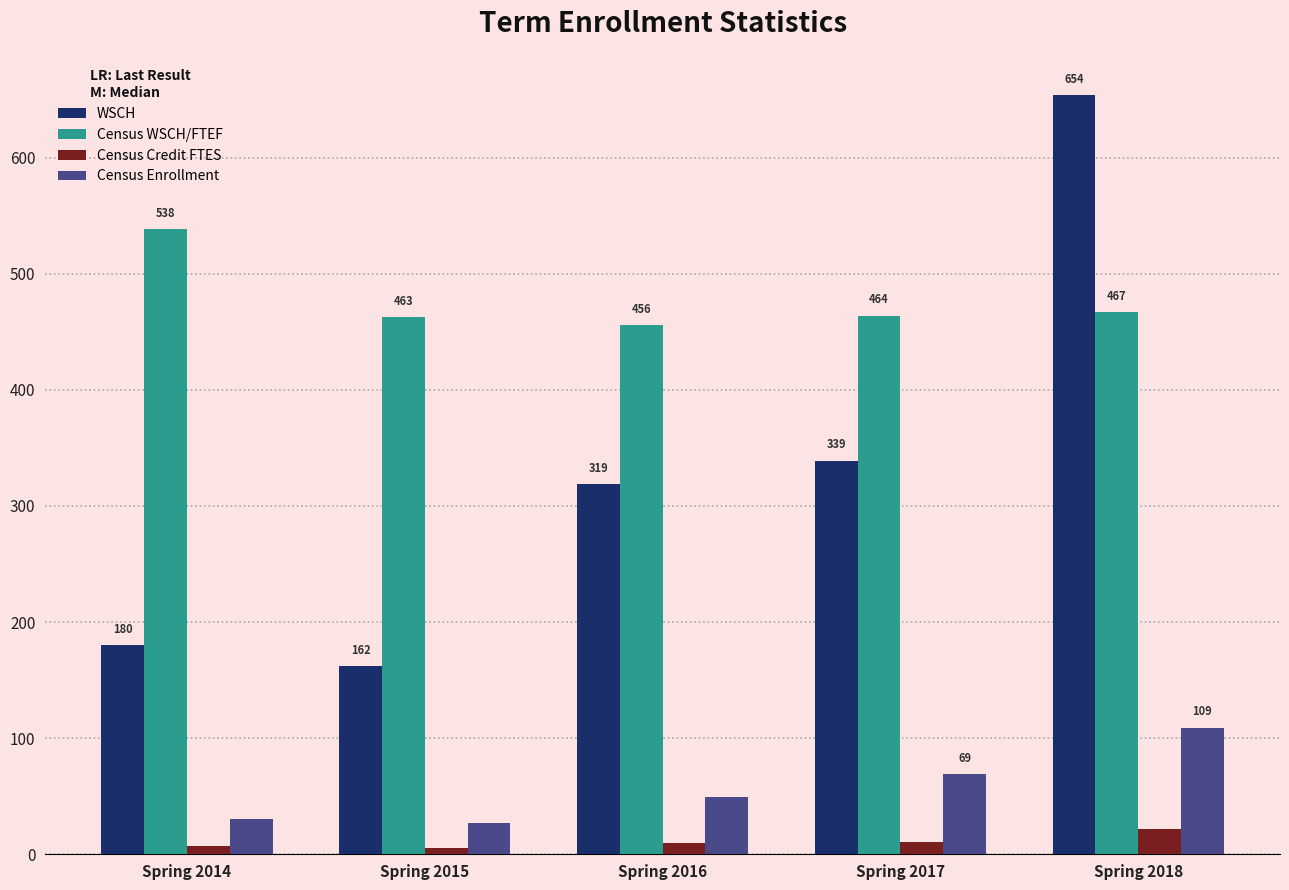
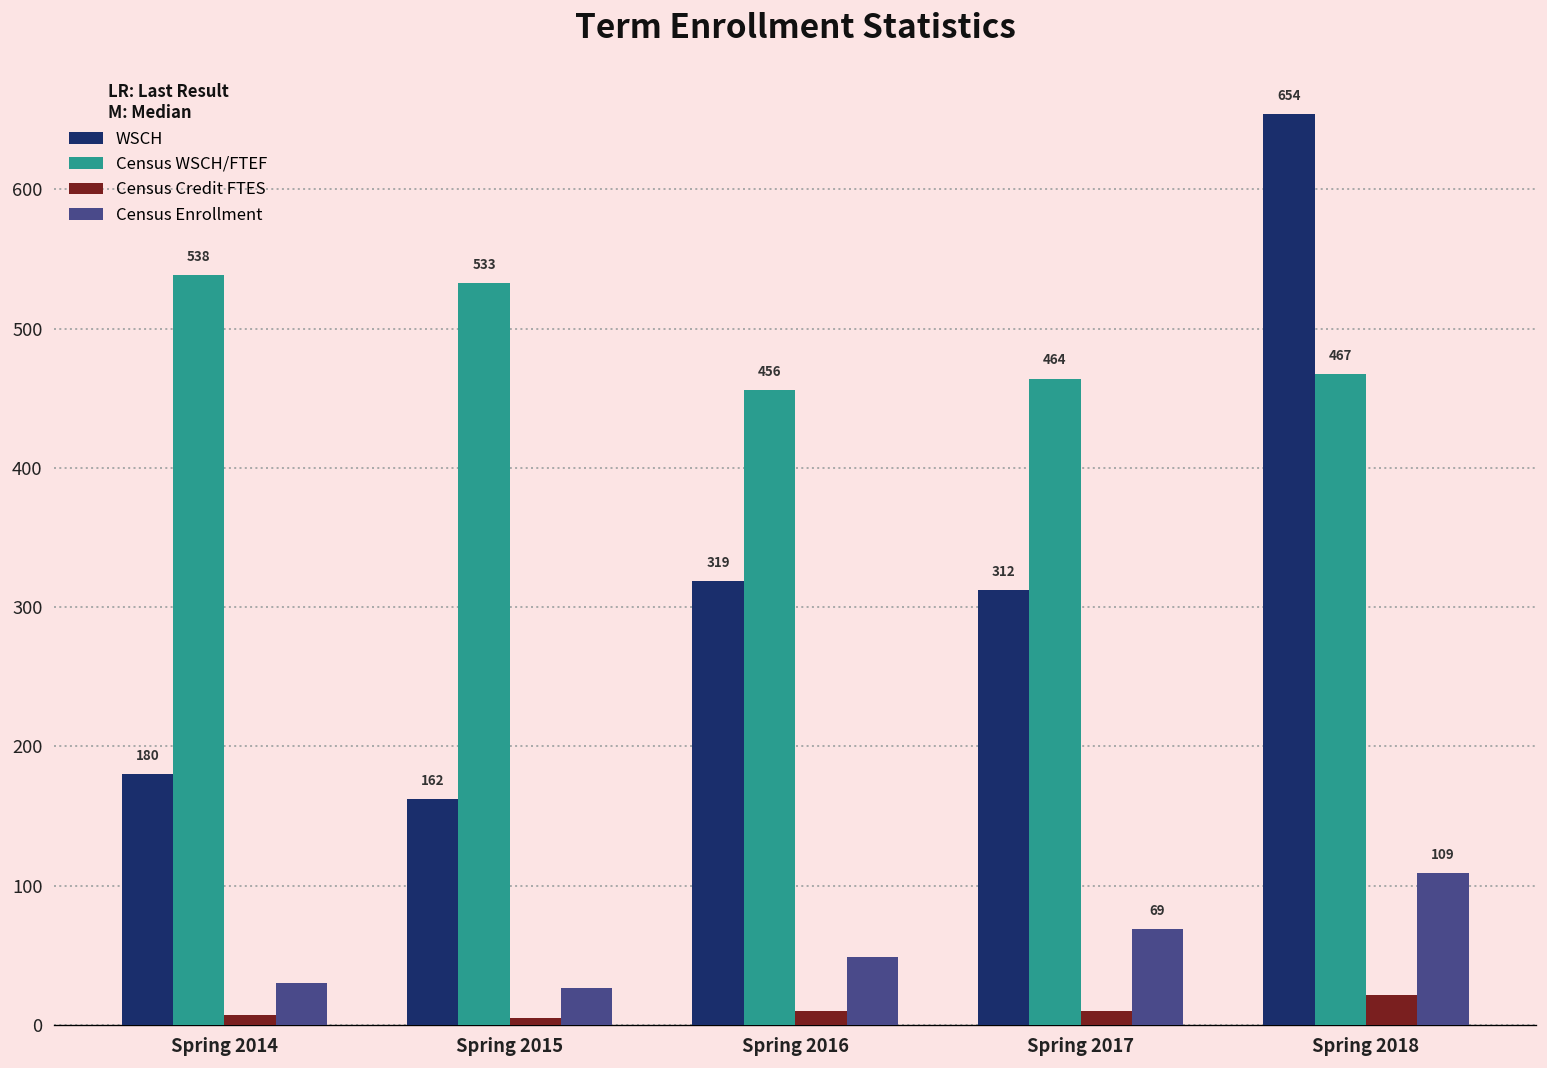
  {
    "WSCH": {
      "Spring 2014": 180,
      "Spring 2015": 162,
      "Spring 2016": 319,
-     "Spring 2017": 339,
+     "Spring 2017": 312,
      "Spring 2018": 654
    },
    "Census WSCH/FTEF": {
      "Spring 2014": 538,
-     "Spring 2015": 463,
+     "Spring 2015": 533,
      "Spring 2016": 456,
      "Spring 2017": 464,
      "Spring 2018": 467
    },
    "Census Credit FTES": {
      "Spring 2014": 7,
      "Spring 2015": 5,
      "Spring 2016": 10,
      "Spring 2017": 10,
      "Spring 2018": 22
    },
    "Census Enrollment": {
      "Spring 2017": 69,
      "Spring 2018": 109
    }
  }
